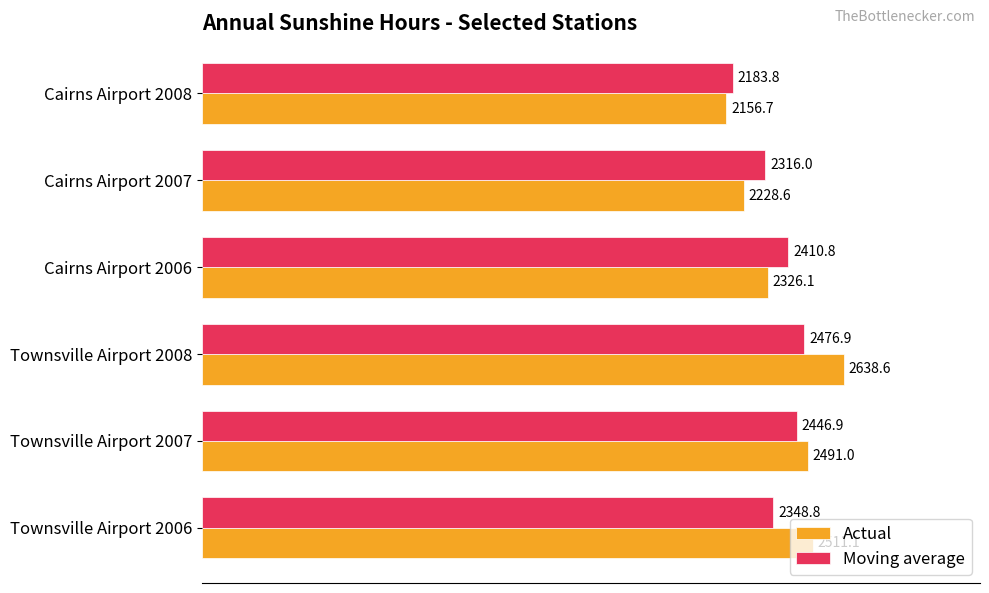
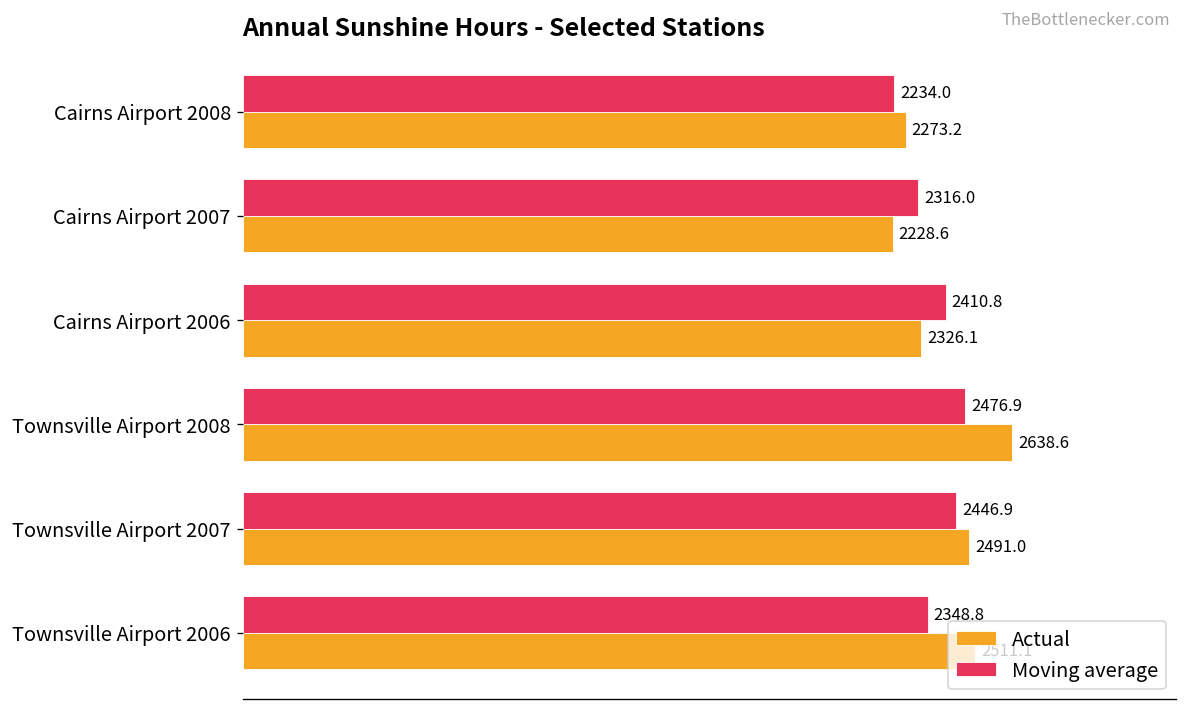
  {
    "Actual": {
-     "Cairns Airport 2008": 2156.7,
+     "Cairns Airport 2008": 2273.2,
      "Cairns Airport 2007": 2228.6,
      "Cairns Airport 2006": 2326.1,
      "Townsville Airport 2008": 2638.6,
      "Townsville Airport 2007": 2491.0
    },
    "Moving average": {
-     "Cairns Airport 2008": 2183.8,
+     "Cairns Airport 2008": 2234.0,
      "Cairns Airport 2007": 2316.0,
      "Cairns Airport 2006": 2410.8,
      "Townsville Airport 2008": 2476.9,
      "Townsville Airport 2007": 2446.9
    }
  }
